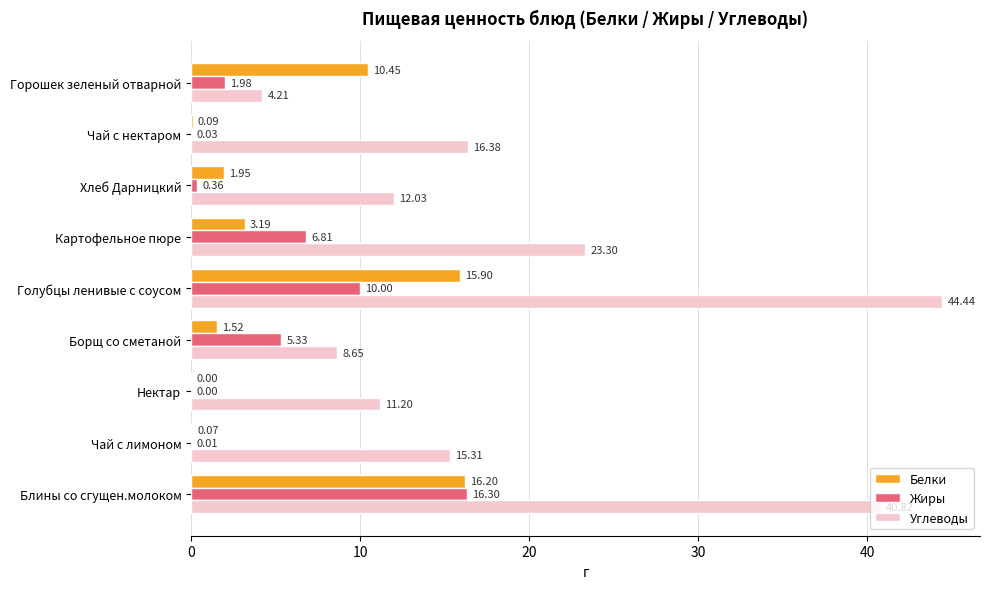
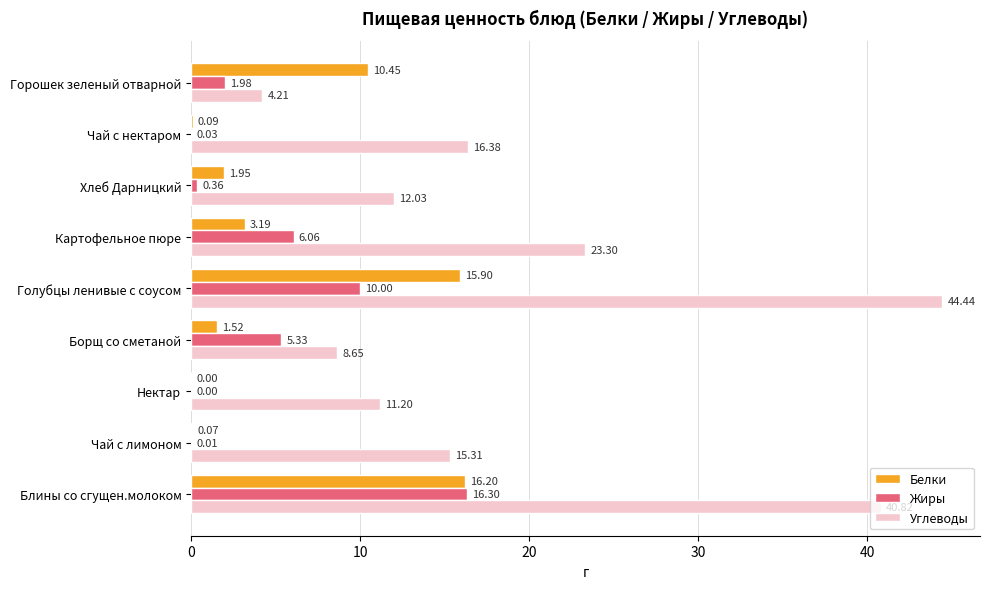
  {
    "Белки": {
      "Горошек зеленый отварной": 10.45,
      "Чай с нектаром": 0.09,
      "Хлеб Дарницкий": 1.95,
      "Картофельное пюре": 3.19,
      "Голубцы ленивые с соусом": 15.90,
      "Борщ со сметаной": 1.52,
      "Нектар": 0.00,
      "Чай с лимоном": 0.07,
      "Блины со сгущен.молоком": 16.20
    },
    "Жиры": {
      "Горошек зеленый отварной": 1.98,
      "Чай с нектаром": 0.03,
      "Хлеб Дарницкий": 0.36,
-     "Картофельное пюре": 6.81,
+     "Картофельное пюре": 6.06,
      "Голубцы ленивые с соусом": 10.00,
      "Борщ со сметаной": 5.33,
      "Нектар": 0.00,
      "Чай с лимоном": 0.01,
      "Блины со сгущен.молоком": 16.30
    },
    "Углеводы": {
      "Горошек зеленый отварной": 4.21,
      "Чай с нектаром": 16.38,
      "Хлеб Дарницкий": 12.03,
      "Картофельное пюре": 23.30,
      "Голубцы ленивые с соусом": 44.44,
      "Борщ со сметаной": 8.65,
      "Нектар": 11.20,
      "Чай с лимоном": 15.31
    }
  }
